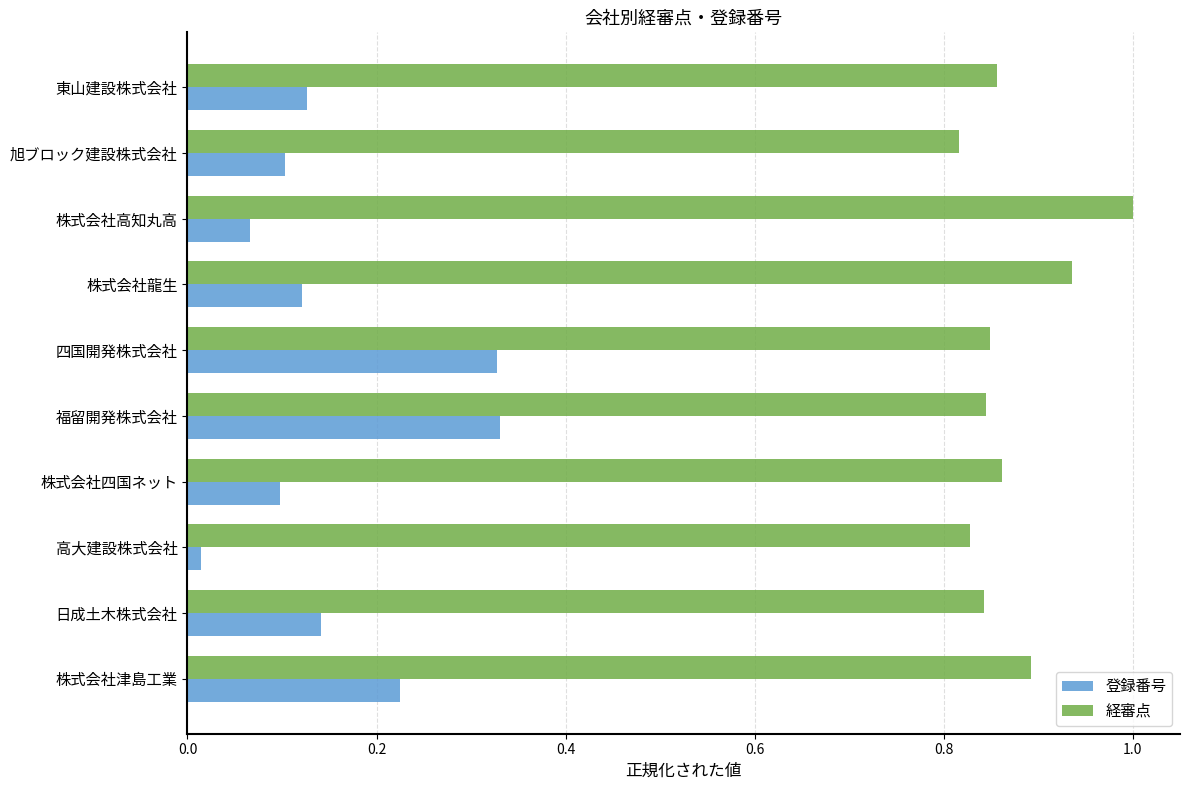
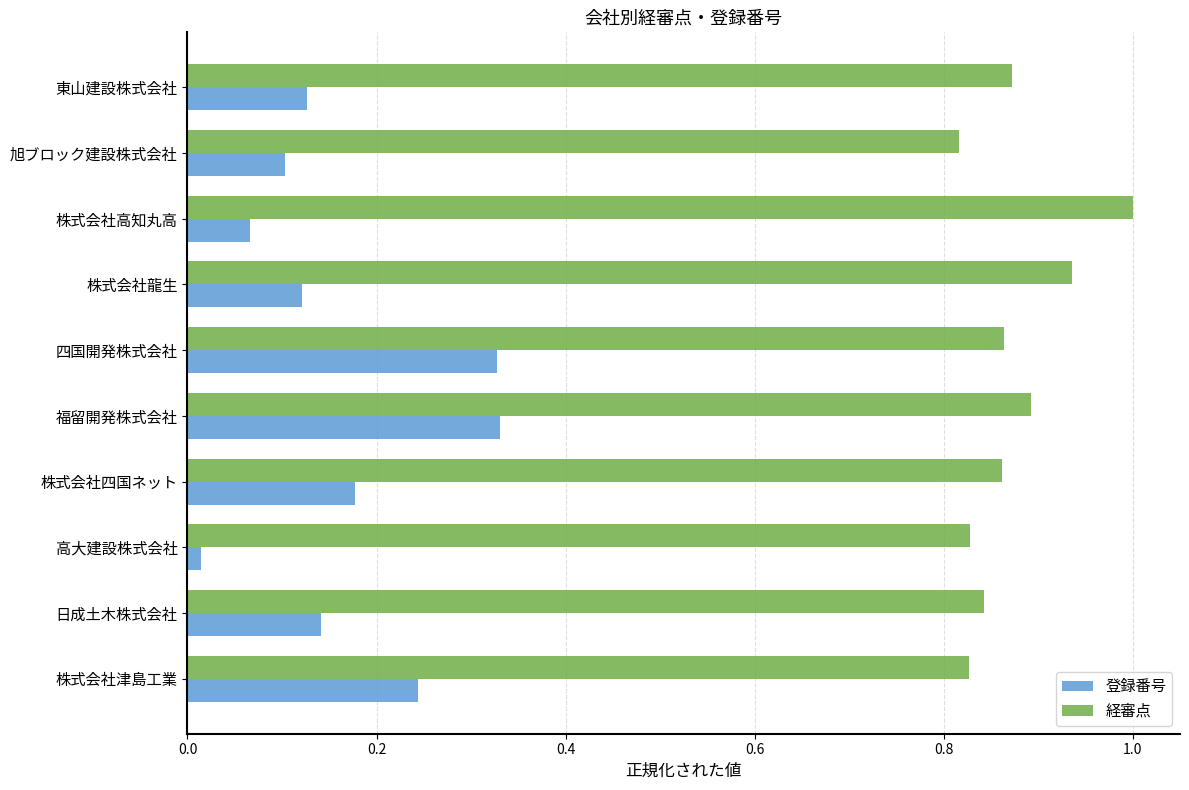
  {
    "登録番号": {
      "東山建設株式会社": 0.13,
      "旭ブロック建設株式会社": 0.10,
      "株式会社高知丸高": 0.07,
      "株式会社龍生": 0.12,
      "四国開発株式会社": 0.33,
      "福留開発株式会社": 0.33,
-     "株式会社四国ネット": 0.10,
+     "株式会社四国ネット": 0.18,
      "高大建設株式会社": 0.01,
      "日成土木株式会社": 0.14,
-     "株式会社津島工業": 0.23
+     "株式会社津島工業": 0.24
    },
    "経審点": {
-     "東山建設株式会社": 0.86,
+     "東山建設株式会社": 0.87,
      "旭ブロック建設株式会社": 0.82,
      "株式会社高知丸高": 1.00,
      "株式会社龍生": 0.94,
-     "四国開発株式会社": 0.85,
-     "福留開発株式会社": 0.84,
+     "四国開発株式会社": 0.86,
+     "福留開発株式会社": 0.89,
      "株式会社四国ネット": 0.86,
      "高大建設株式会社": 0.83,
      "日成土木株式会社": 0.84,
-     "株式会社津島工業": 0.89
+     "株式会社津島工業": 0.83
    }
  }
